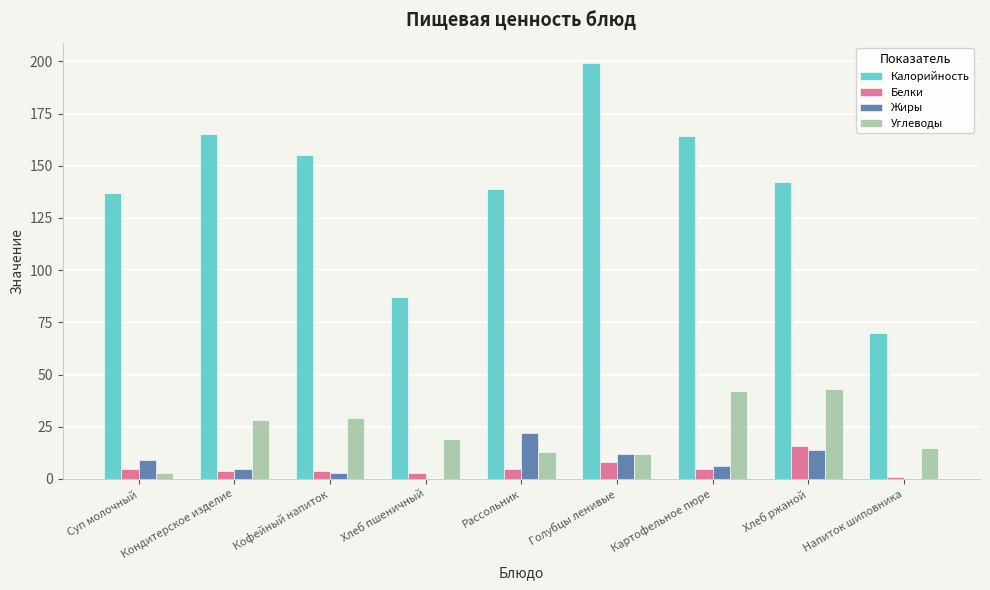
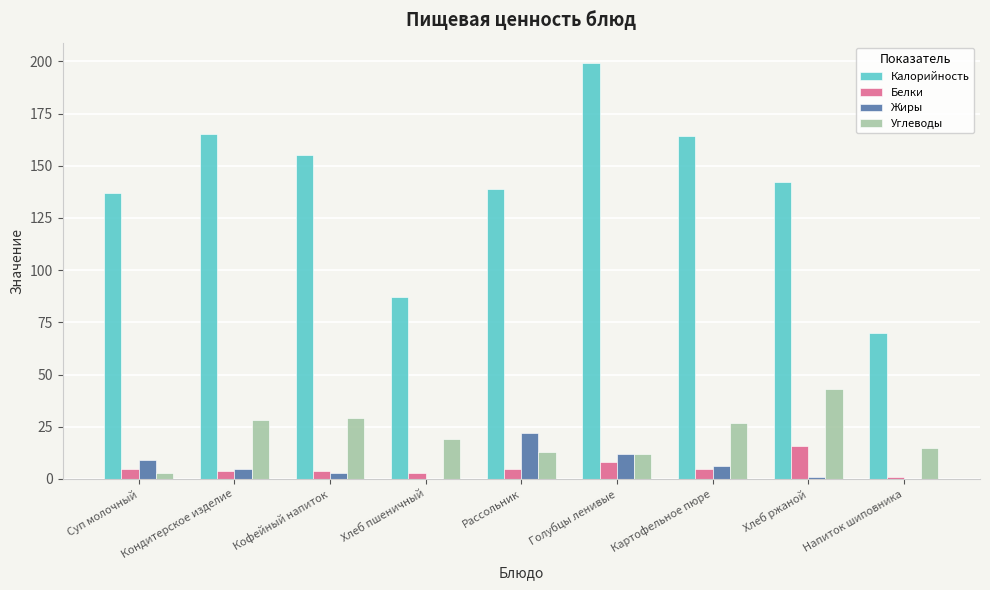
  {
    "Калорийность": {
      "Суп молочный": 137,
      "Кондитерское изделие": 165,
      "Кофейный напиток": 155,
      "Хлеб пшеничный": 87,
      "Рассольник": 139,
      "Голубцы ленивые": 199,
      "Картофельное пюре": 164,
      "Хлеб ржаной": 142,
      "Напиток шиповника": 70
    },
    "Белки": {
      "Суп молочный": 5,
      "Кондитерское изделие": 4,
      "Кофейный напиток": 4,
      "Хлеб пшеничный": 3,
      "Рассольник": 5,
      "Голубцы ленивые": 8,
      "Картофельное пюре": 5,
      "Хлеб ржаной": 16
    },
    "Жиры": {
      "Суп молочный": 9,
      "Кондитерское изделие": 5,
      "Кофейный напиток": 3,
      "Хлеб пшеничный": 0,
      "Рассольник": 22,
      "Голубцы ленивые": 12,
      "Картофельное пюре": 6,
-     "Хлеб ржаной": 14,
+     "Хлеб ржаной": 1,
      "Напиток шиповника": 0
    },
    "Углеводы": {
      "Суп молочный": 3,
      "Кондитерское изделие": 28,
      "Кофейный напиток": 29,
      "Хлеб пшеничный": 19,
      "Рассольник": 13,
      "Голубцы ленивые": 12,
-     "Картофельное пюре": 42,
+     "Картофельное пюре": 27,
      "Хлеб ржаной": 43,
      "Напиток шиповника": 15
    }
  }
